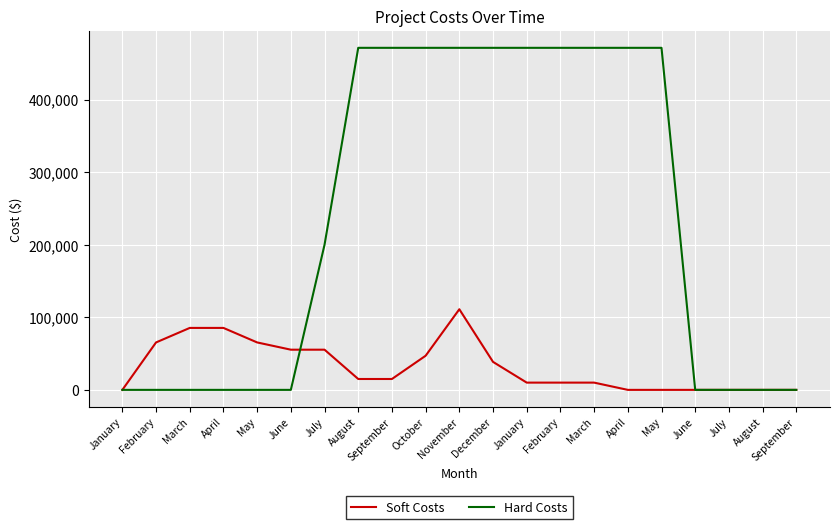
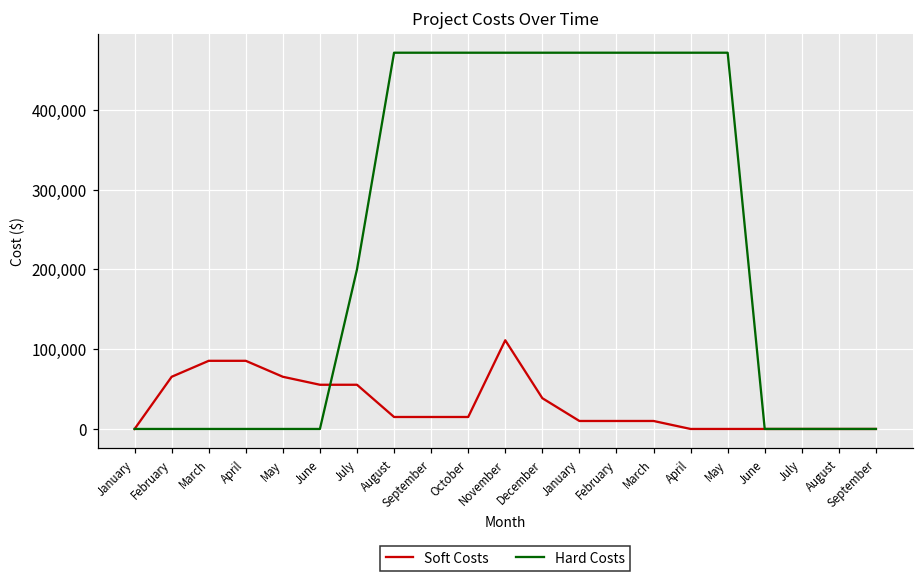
  {
    "Soft Costs": {
-     "October": "50,000",
+     "October": "20,000",
      "November": "110,000",
      "December": "40,000"
    },
    "Hard Costs": {
      "October": "470,000",
      "November": "470,000",
      "December": "470,000"
    }
  }
